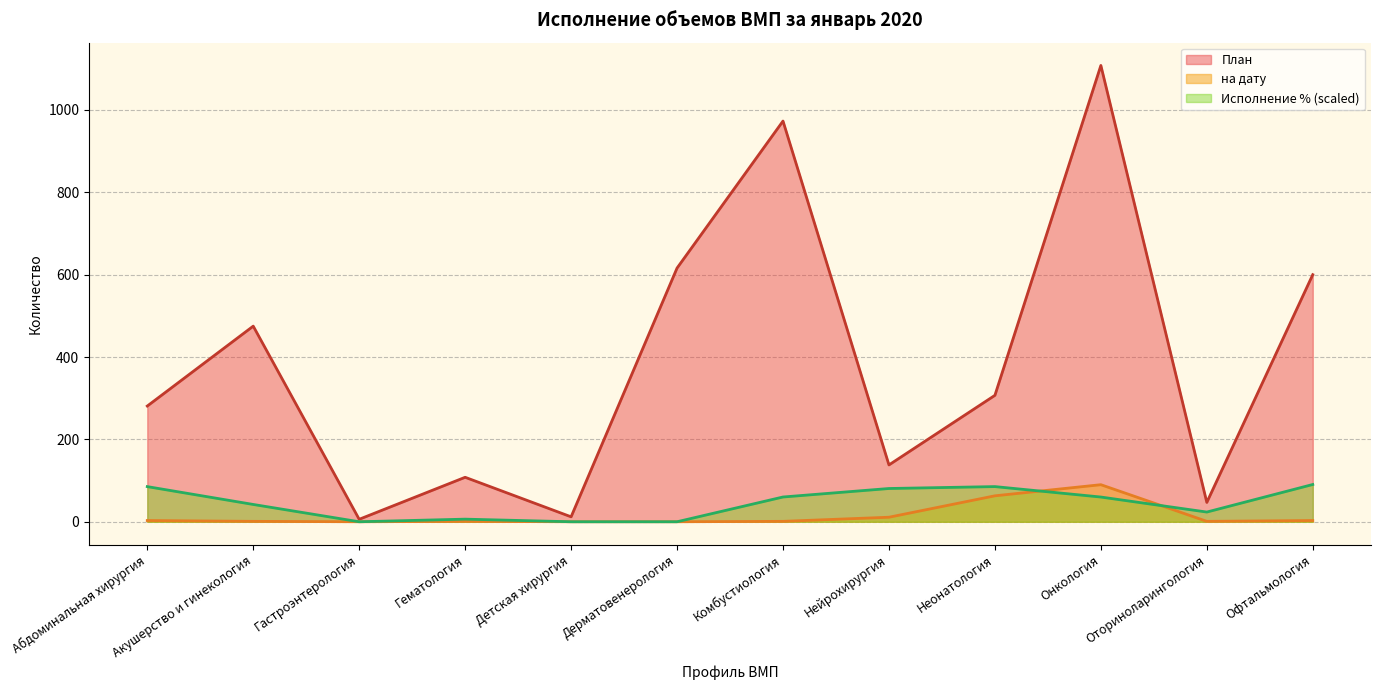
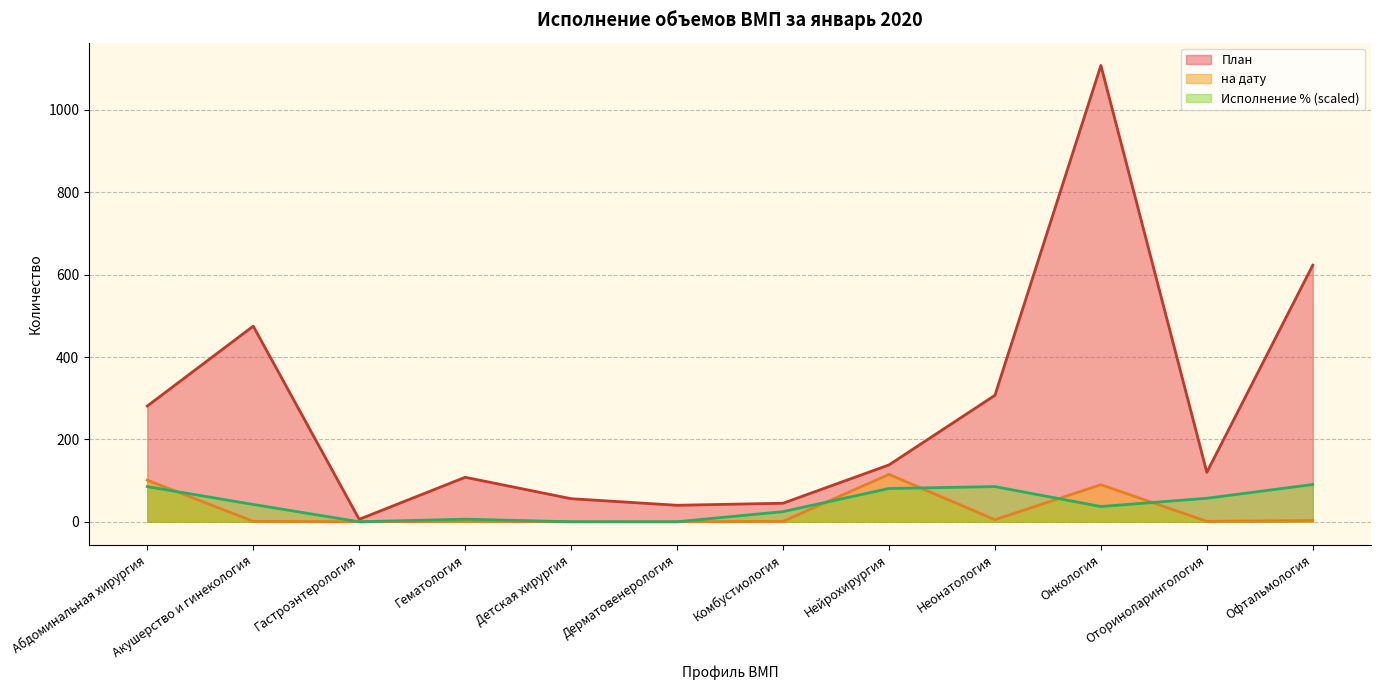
  {
    "План": {
      "Абдоминальная хирургия": 280,
      "Акушерство и гинекология": 480,
      "Гематология": 110,
-     "Детская хирургия": 10,
-     "Дерматовенерология": 620,
-     "Комбустиология": 970,
+     "Детская хирургия": 60,
+     "Дерматовенерология": 40,
+     "Комбустиология": 50,
      "Нейрохирургия": 140,
      "Неонатология": 310,
      "Онкология": 1110,
-     "Оториноларингология": 50,
-     "Офтальмология": 600
+     "Оториноларингология": 120,
+     "Офтальмология": 620
    },
    "на дату": {
-     "Абдоминальная хирургия": 0,
+     "Абдоминальная хирургия": 100,
      "Акушерство и гинекология": 0,
      "Комбустиология": 0,
-     "Нейрохирургия": 10,
-     "Неонатология": 60,
+     "Нейрохирургия": 120,
+     "Неонатология": 10,
      "Онкология": 90,
      "Оториноларингология": 0,
      "Офтальмология": 0
    },
    "Исполнение % (scaled)": {
      "Абдоминальная хирургия": 90,
      "Акушерство и гинекология": 40,
-     "Комбустиология": 60,
+     "Комбустиология": 20,
      "Нейрохирургия": 80,
      "Неонатология": 90,
-     "Онкология": 60,
-     "Оториноларингология": 20,
+     "Онкология": 40,
+     "Оториноларингология": 60,
      "Офтальмология": 90
    }
  }
